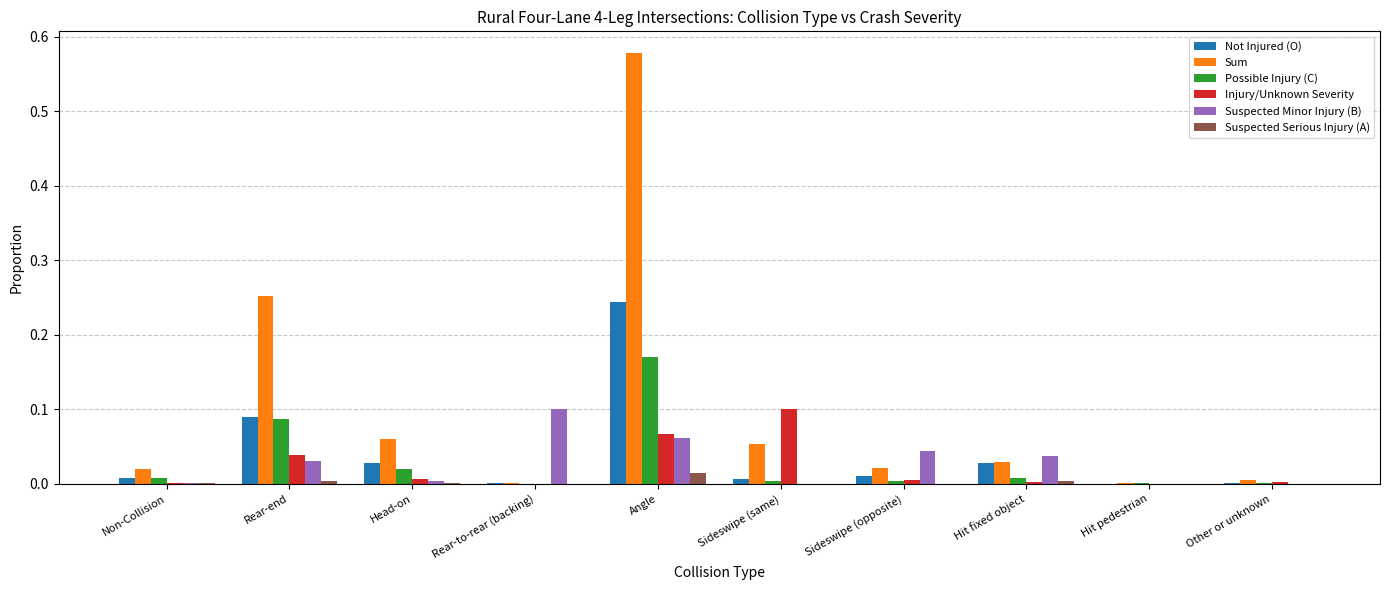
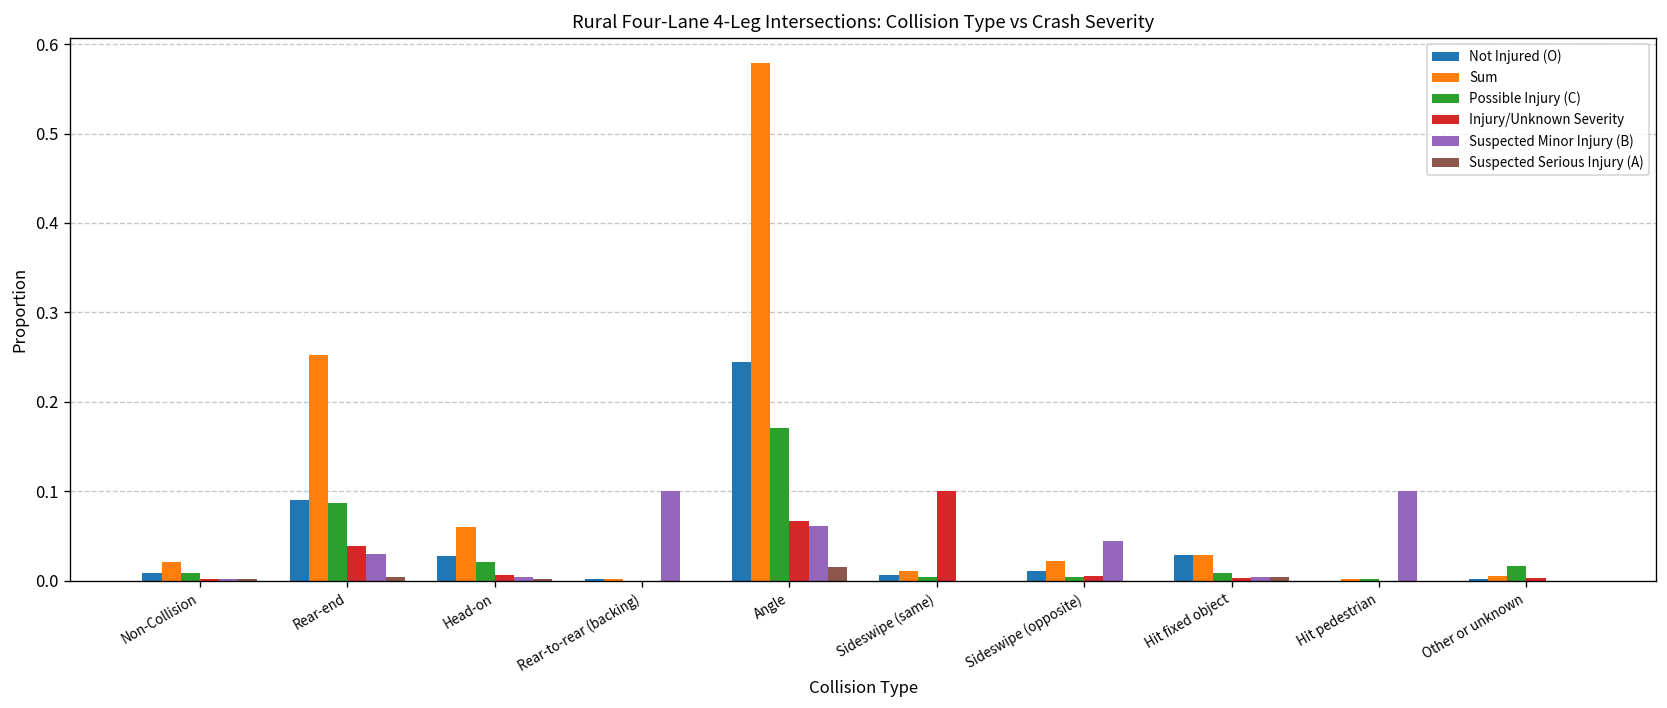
  {
    "Not Injured (O)": {
      "Non-Collision": 0.01,
      "Rear-end": 0.09,
      "Head-on": 0.03,
      "Angle": 0.24,
      "Sideswipe (same)": 0.01,
      "Sideswipe (opposite)": 0.01,
      "Hit fixed object": 0.03,
      "Hit pedestrian": 0.00
    },
    "Sum": {
      "Non-Collision": 0.02,
      "Rear-end": 0.25,
      "Head-on": 0.06,
      "Angle": 0.58,
-     "Sideswipe (same)": 0.05,
+     "Sideswipe (same)": 0.01,
      "Sideswipe (opposite)": 0.02,
      "Hit fixed object": 0.03,
      "Other or unknown": 0.01
    },
    "Possible Injury (C)": {
      "Non-Collision": 0.01,
      "Rear-end": 0.09,
      "Head-on": 0.02,
      "Rear-to-rear (backing)": 0.00,
      "Angle": 0.17,
      "Sideswipe (same)": 0.00,
      "Sideswipe (opposite)": 0.00,
      "Hit fixed object": 0.01,
-     "Other or unknown": 0.00
+     "Other or unknown": 0.02
    },
    "Injury/Unknown Severity": {
      "Rear-end": 0.04,
      "Head-on": 0.01,
      "Rear-to-rear (backing)": 0.00,
      "Angle": 0.07,
      "Sideswipe (same)": 0.10,
      "Sideswipe (opposite)": 0.01,
      "Hit pedestrian": 0.00
    },
    "Suspected Minor Injury (B)": {
      "Rear-end": 0.03,
      "Head-on": 0.00,
      "Rear-to-rear (backing)": 0.10,
      "Angle": 0.06,
      "Sideswipe (same)": 0.00,
      "Sideswipe (opposite)": 0.04,
-     "Hit fixed object": 0.04,
-     "Hit pedestrian": 0.0,
+     "Hit fixed object": 0.00,
+     "Hit pedestrian": 0.1,
      "Other or unknown": 0.00
    },
    "Suspected Serious Injury (A)": {
      "Rear-end": 0.00,
      "Rear-to-rear (backing)": 0.00,
      "Angle": 0.02,
      "Sideswipe (same)": 0.00,
      "Sideswipe (opposite)": 0.00,
      "Hit fixed object": 0.00,
      "Hit pedestrian": 0.00,
      "Other or unknown": 0.00
    }
  }
